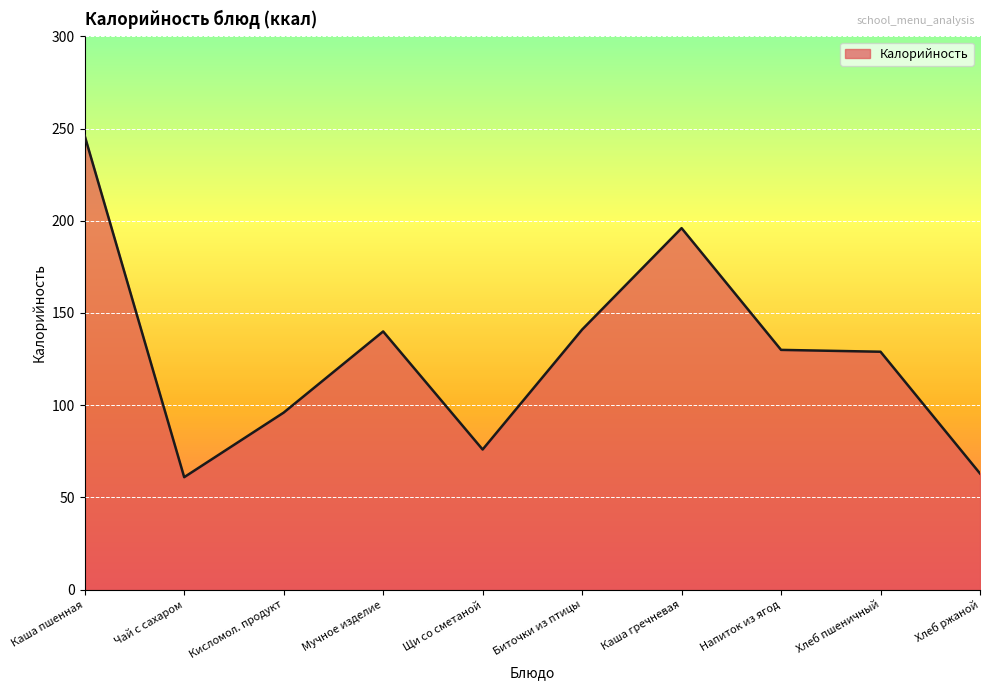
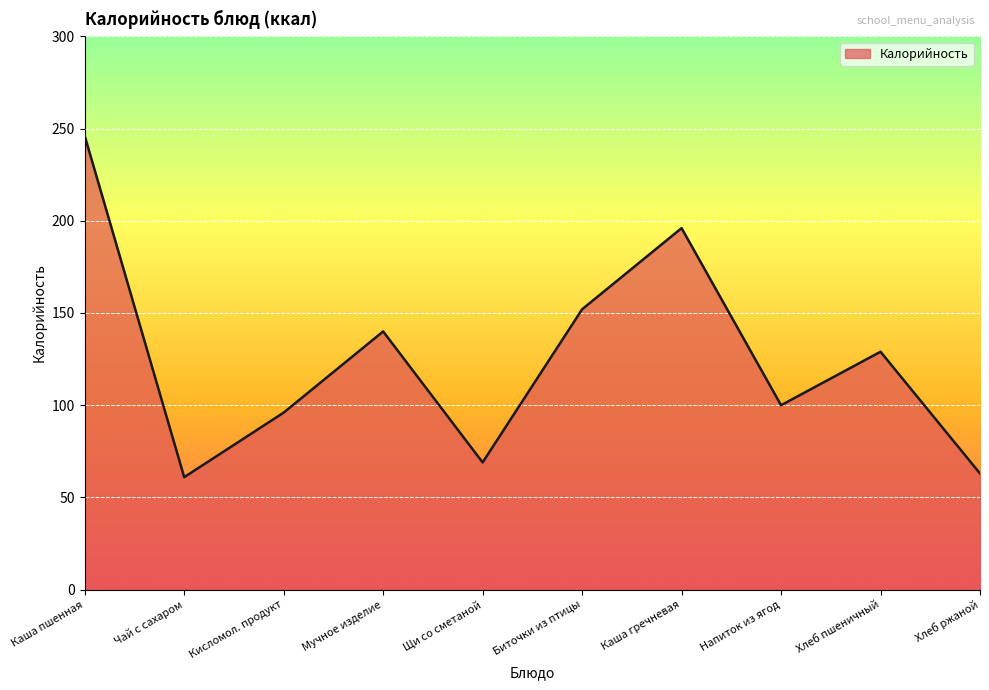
  {
    "Каша пшенная": 246,
    "Чай с сахаром": 61,
    "Кисломол. продукт": 96,
    "Мучное изделие": 140,
-   "Щи со сметаной": 76,
-   "Биточки из птицы": 141,
+   "Щи со сметаной": 69,
+   "Биточки из птицы": 152,
    "Каша гречневая": 196,
-   "Напиток из ягод": 130,
+   "Напиток из ягод": 100,
    "Хлеб пшеничный": 129,
    "Хлеб ржаной": 63
  }
